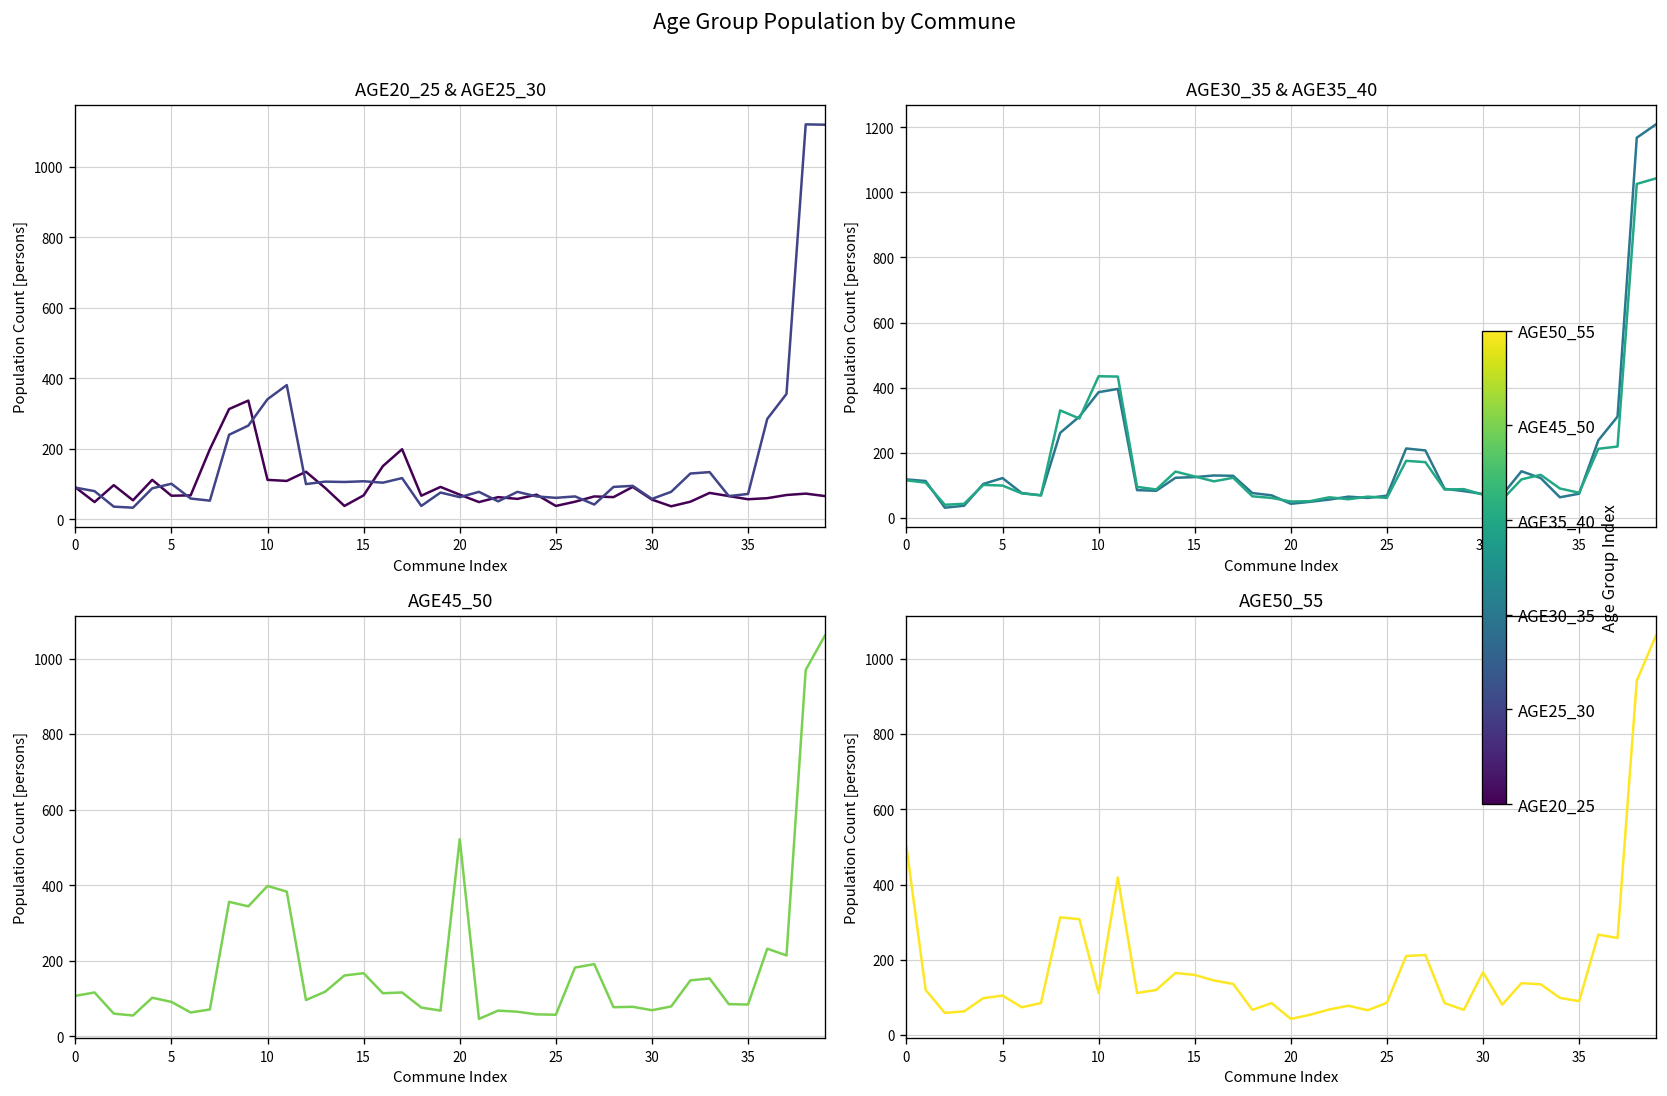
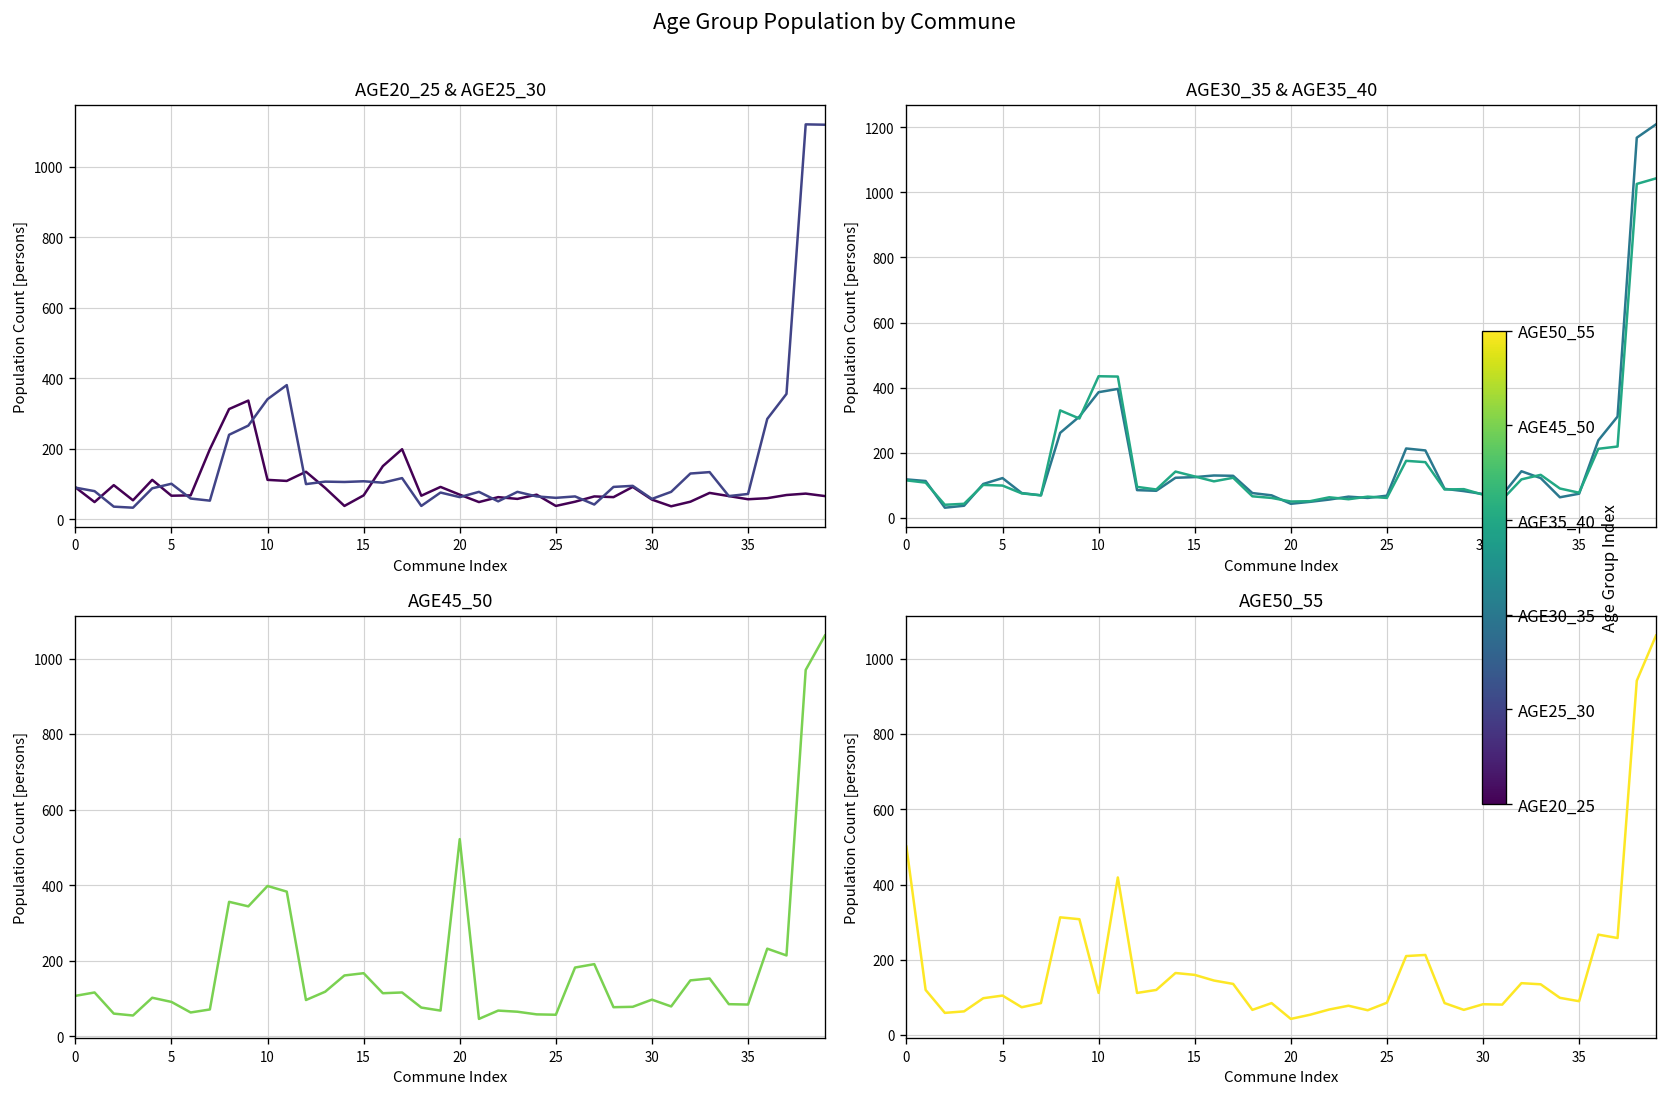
  {
    "AGE45_50": {
      "0": 110,
      "5": 90,
      "10": 400,
      "15": 170,
      "20": 520,
      "25": 60,
-     "30": 70,
+     "30": 100,
      "35": 80
    },
    "AGE50_55": {
      "0": 500,
      "5": 110,
      "10": 110,
      "15": 160,
      "20": 40,
      "25": 90,
-     "30": 170,
+     "30": 80,
      "35": 90
    }
  }
